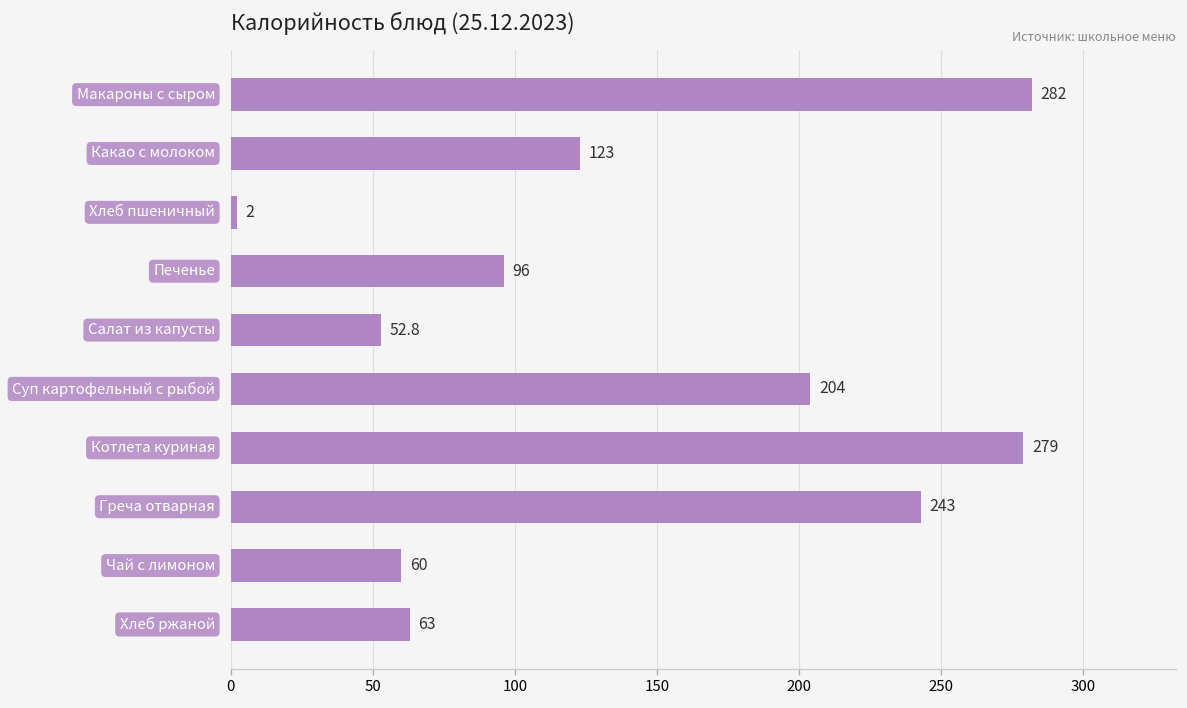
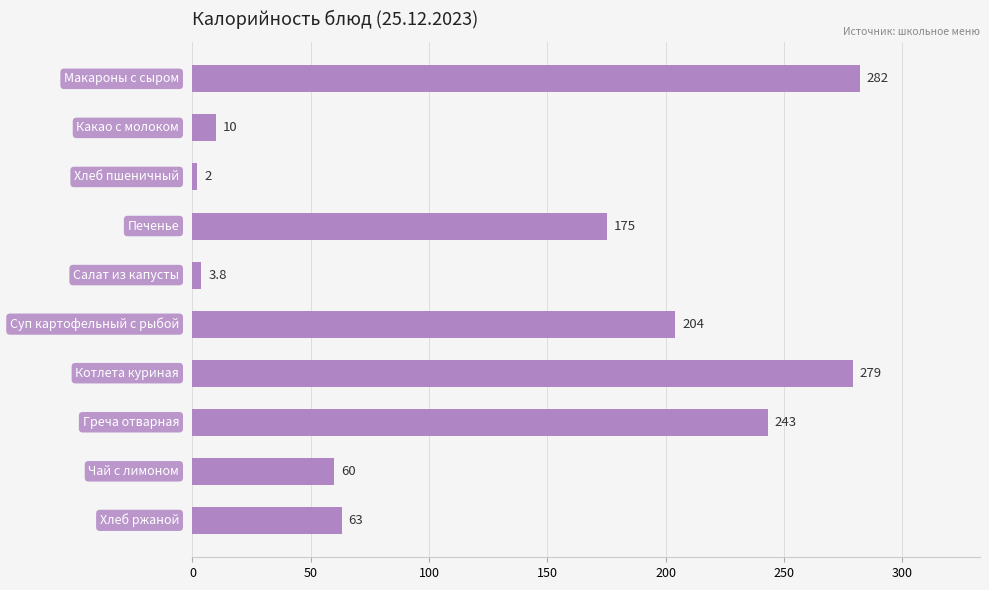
  {
    "Макароны с сыром": 282,
-   "Какао с молоком": 123,
+   "Какао с молоком": 10,
    "Хлеб пшеничный": 2,
-   "Печенье": 96,
-   "Салат из капусты": 52.8,
+   "Печенье": 175,
+   "Салат из капусты": 3.8,
    "Суп картофельный с рыбой": 204,
    "Котлета куриная": 279,
    "Греча отварная": 243,
    "Чай с лимоном": 60,
    "Хлеб ржаной": 63
  }
